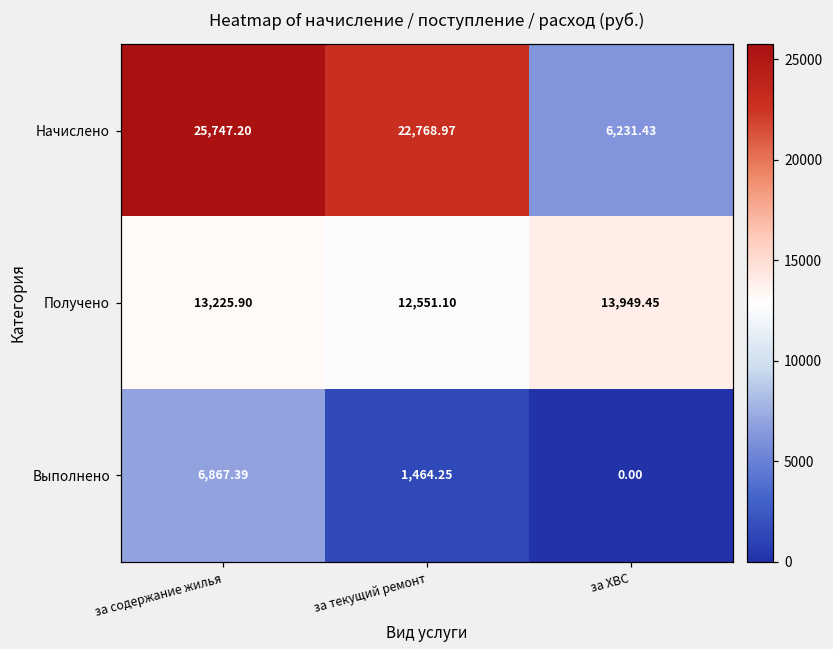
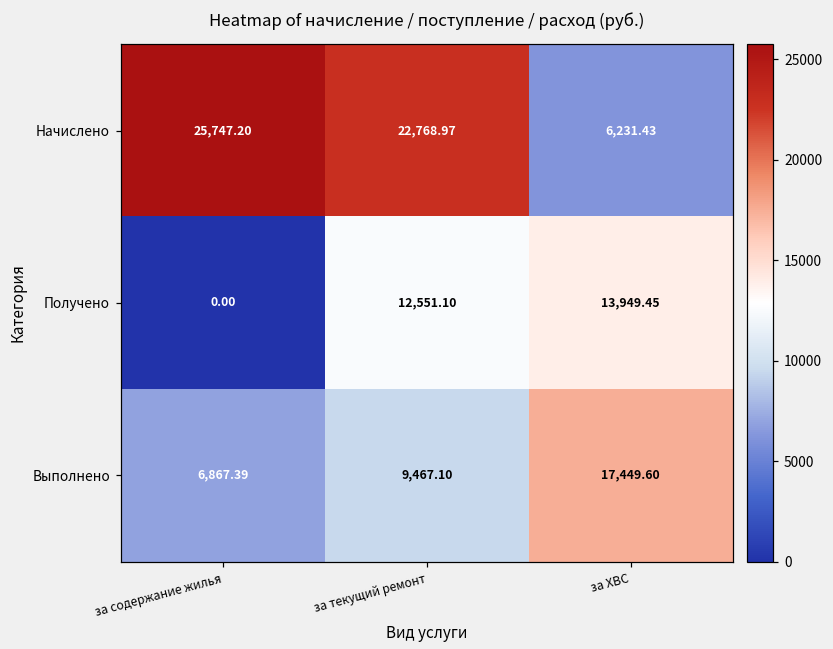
  {
    "Начислено": {
      "за содержание жилья": "25,747.20",
      "за текущий ремонт": "22,768.97",
      "за ХВС": "6,231.43"
    },
    "Получено": {
-     "за содержание жилья": "13,225.90",
+     "за содержание жилья": "0.00",
      "за текущий ремонт": "12,551.10",
      "за ХВС": "13,949.45"
    },
    "Выполнено": {
      "за содержание жилья": "6,867.39",
-     "за текущий ремонт": "1,464.25",
-     "за ХВС": "0.00"
+     "за текущий ремонт": "9,467.10",
+     "за ХВС": "17,449.60"
    }
  }
